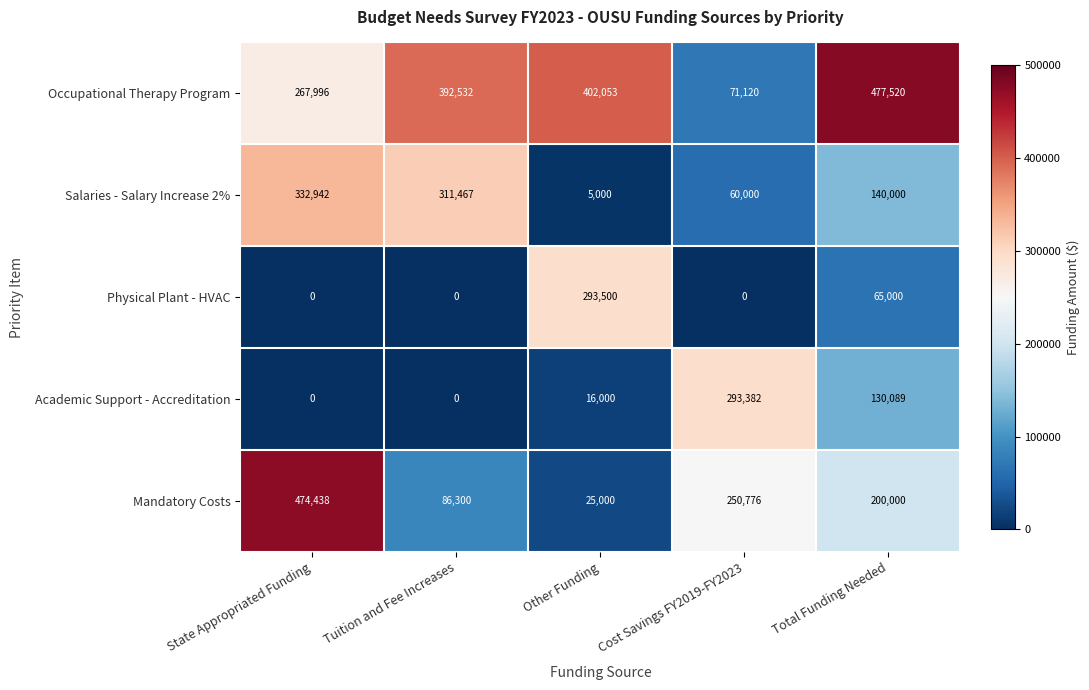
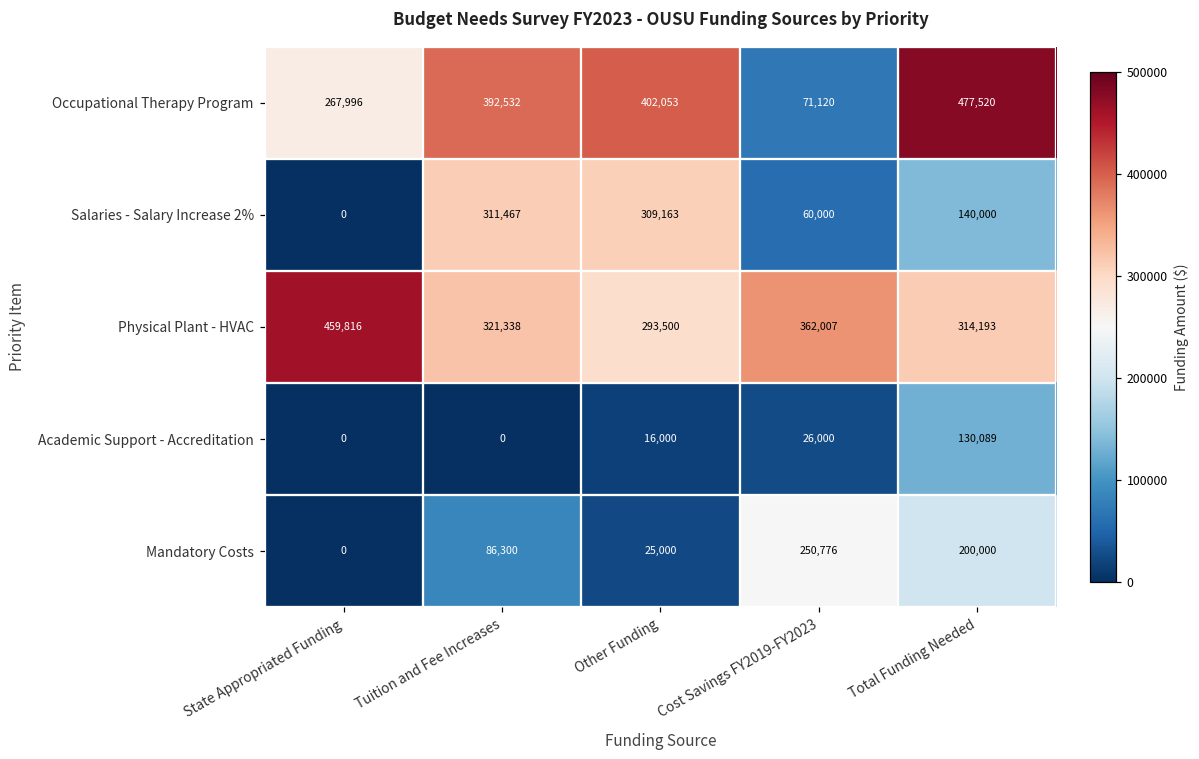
  {
    "Occupational Therapy Program": {
      "State Appropriated Funding": "267,996",
      "Tuition and Fee Increases": "392,532",
      "Other Funding": "402,053",
      "Cost Savings FY2019-FY2023": "71,120",
      "Total Funding Needed": "477,520"
    },
    "Salaries - Salary Increase 2%": {
-     "State Appropriated Funding": "332,942",
+     "State Appropriated Funding": "0",
      "Tuition and Fee Increases": "311,467",
-     "Other Funding": "5,000",
+     "Other Funding": "309,163",
      "Cost Savings FY2019-FY2023": "60,000",
      "Total Funding Needed": "140,000"
    },
    "Physical Plant - HVAC": {
-     "State Appropriated Funding": "0",
-     "Tuition and Fee Increases": "0",
+     "State Appropriated Funding": "459,816",
+     "Tuition and Fee Increases": "321,338",
      "Other Funding": "293,500",
-     "Cost Savings FY2019-FY2023": "0",
-     "Total Funding Needed": "65,000"
+     "Cost Savings FY2019-FY2023": "362,007",
+     "Total Funding Needed": "314,193"
    },
    "Academic Support - Accreditation": {
      "State Appropriated Funding": "0",
      "Tuition and Fee Increases": "0",
      "Other Funding": "16,000",
-     "Cost Savings FY2019-FY2023": "293,382",
+     "Cost Savings FY2019-FY2023": "26,000",
      "Total Funding Needed": "130,089"
    },
    "Mandatory Costs": {
-     "State Appropriated Funding": "474,438",
+     "State Appropriated Funding": "0",
      "Tuition and Fee Increases": "86,300",
      "Other Funding": "25,000",
      "Cost Savings FY2019-FY2023": "250,776",
      "Total Funding Needed": "200,000"
    }
  }
